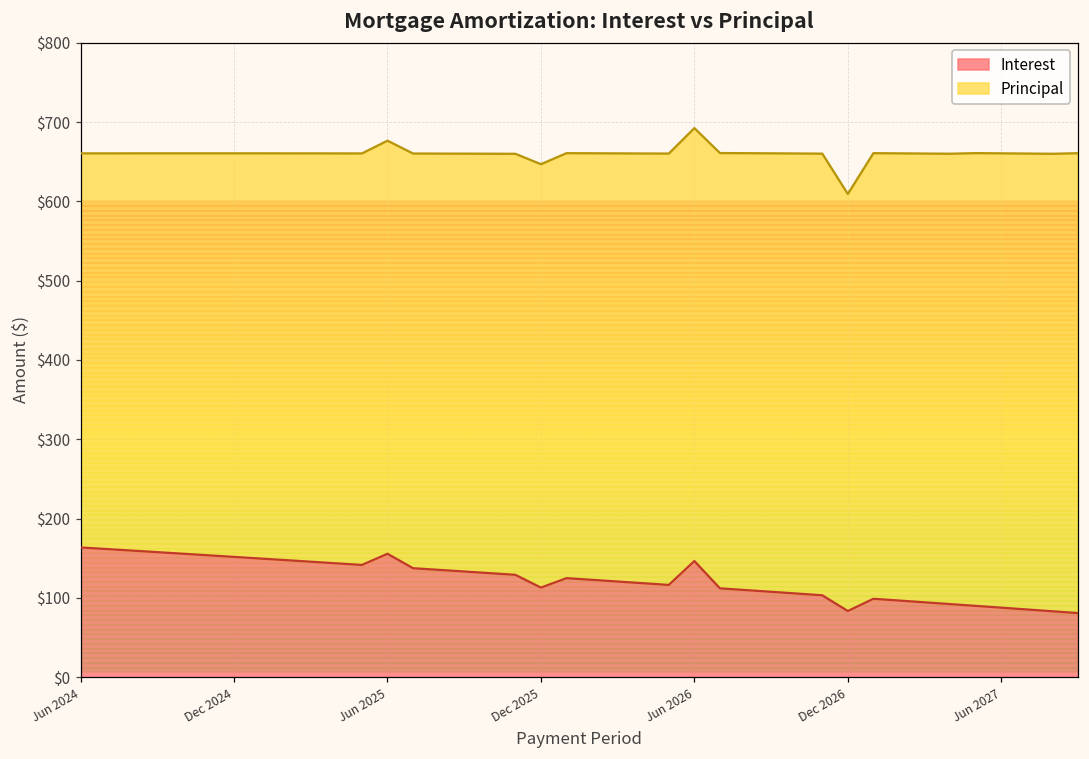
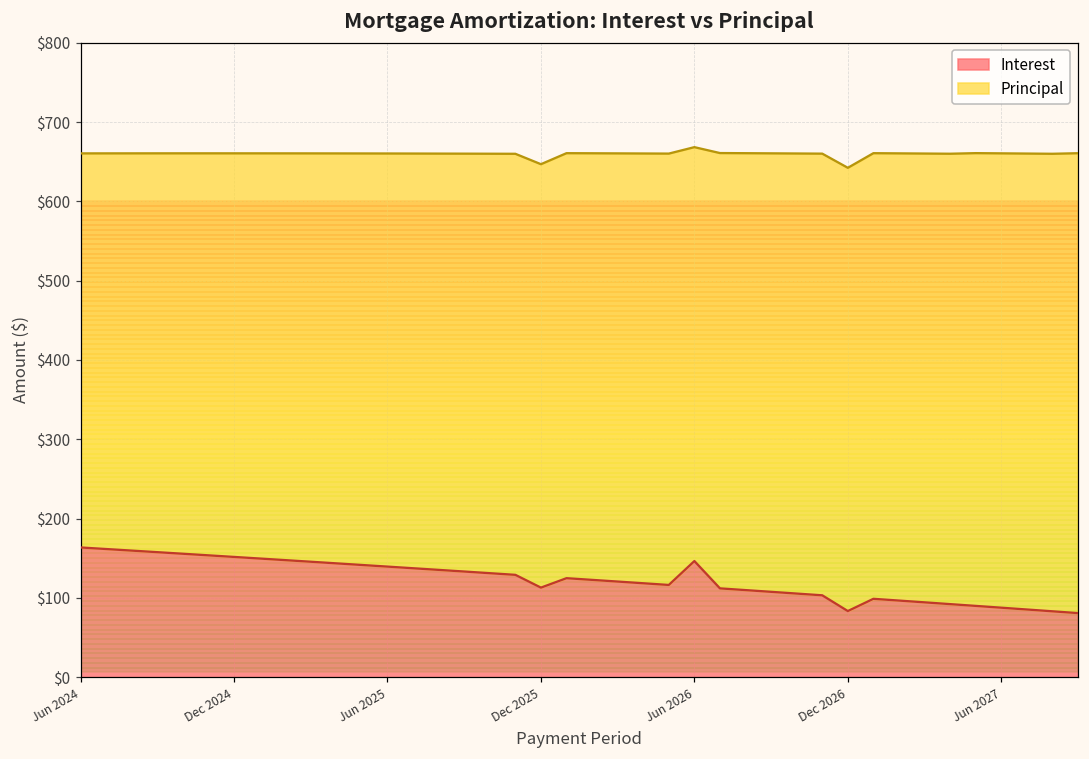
  {
    "Interest": {
      "Jun 2024": "$160",
      "Dec 2024": "$150",
-     "Jun 2025": "$160",
+     "Jun 2025": "$140",
      "Dec 2025": "$110",
      "Jun 2026": "$150",
      "Dec 2026": "$80",
      "Jun 2027": "$90"
    },
    "Principal": {
      "Jun 2024": "$500",
      "Dec 2024": "$510",
      "Jun 2025": "$520",
      "Dec 2025": "$530",
-     "Jun 2026": "$550",
-     "Dec 2026": "$530",
+     "Jun 2026": "$520",
+     "Dec 2026": "$560",
      "Jun 2027": "$570"
    }
  }
